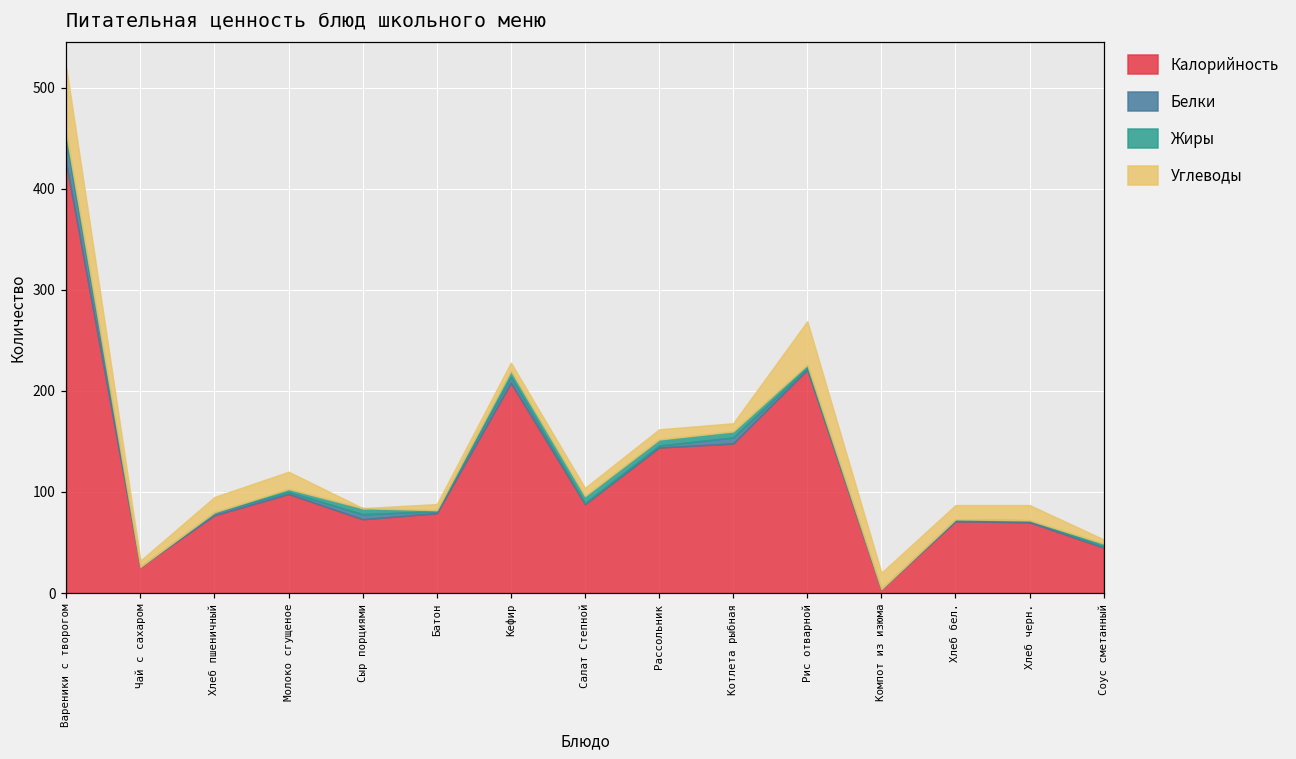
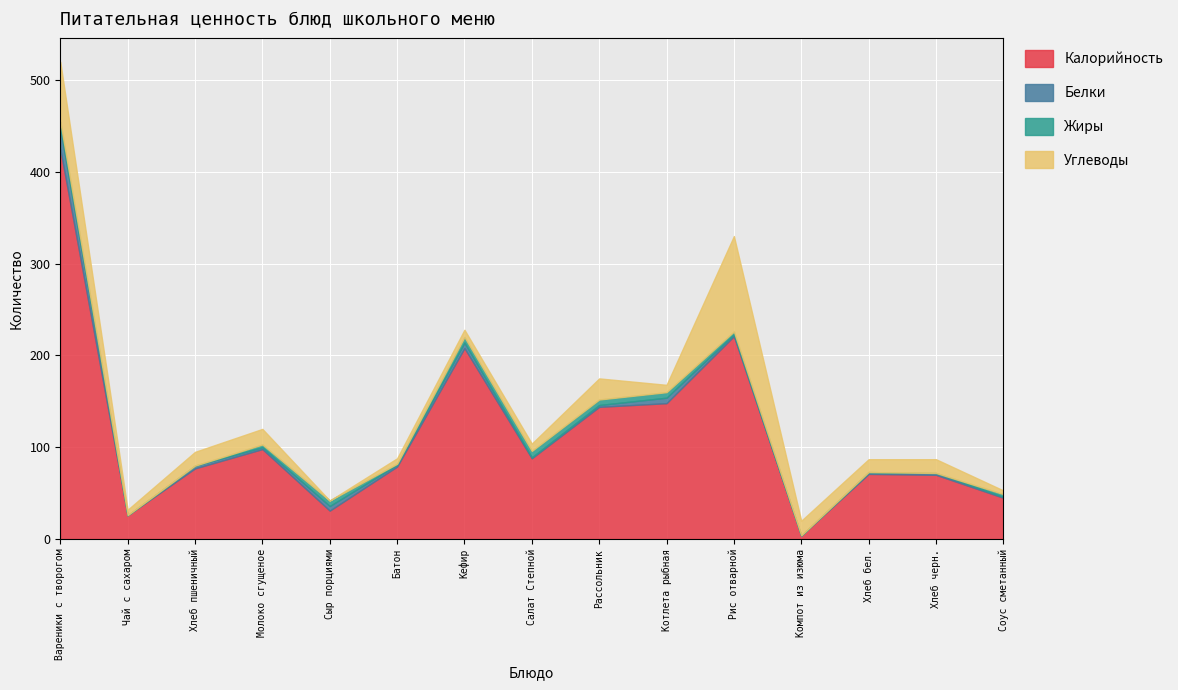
  {
    "Калорийность": {
      "Вареники с творогом": 420,
      "Хлеб пшеничный": 80,
-     "Сыр порциями": 70,
+     "Сыр порциями": 30,
      "Кефир": 210,
      "Котлета рыбная": 150
    },
    "Углеводы": {
      "Вареники с творогом": 60,
      "Чай с сахаром": 10,
      "Хлеб пшеничный": 20,
      "Молоко сгущеное": 20,
      "Батон": 10,
      "Кефир": 10,
      "Салат Степной": 10,
-     "Рассольник": 10,
+     "Рассольник": 20,
      "Котлета рыбная": 10,
-     "Рис отварной": 40,
+     "Рис отварной": 100,
      "Компот из изюма": 20,
      "Хлеб бел.": 10,
      "Хлеб черн.": 20,
      "Соус сметанный": 0
    }
  }
